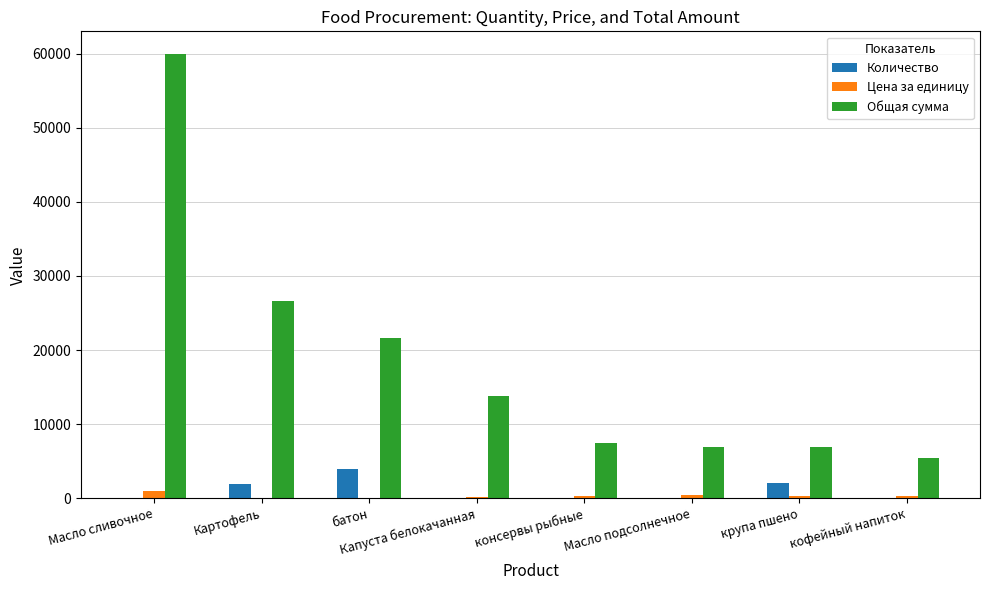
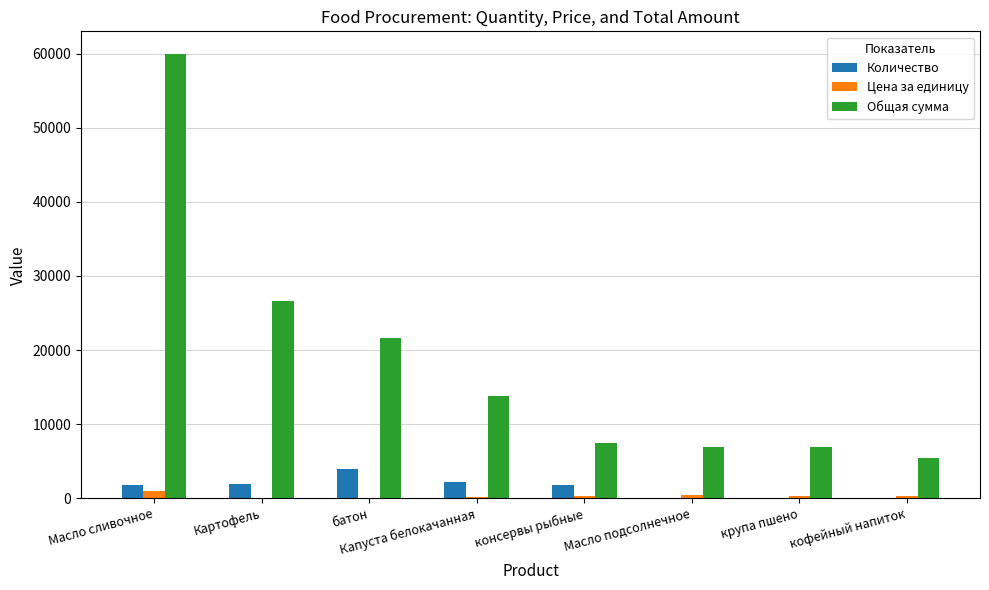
  {
    "Количество": {
-     "Масло сливочное": 0,
+     "Масло сливочное": 2000,
      "Картофель": 2000,
      "батон": 4000,
-     "Капуста белокачанная": 0,
-     "консервы рыбные": 0,
-     "крупа пшено": 2000
+     "Капуста белокачанная": 2000,
+     "консервы рыбные": 2000,
+     "крупа пшено": 0
    },
    "Цена за единицу": {
      "Масло сливочное": 1000,
      "Масло подсолнечное": 0
    },
    "Общая сумма": {
      "Масло сливочное": 60000,
      "Картофель": 27000,
      "батон": 22000,
      "Капуста белокачанная": 14000,
      "консервы рыбные": 7000,
      "Масло подсолнечное": 7000,
      "крупа пшено": 7000,
      "кофейный напиток": 5000
    }
  }
